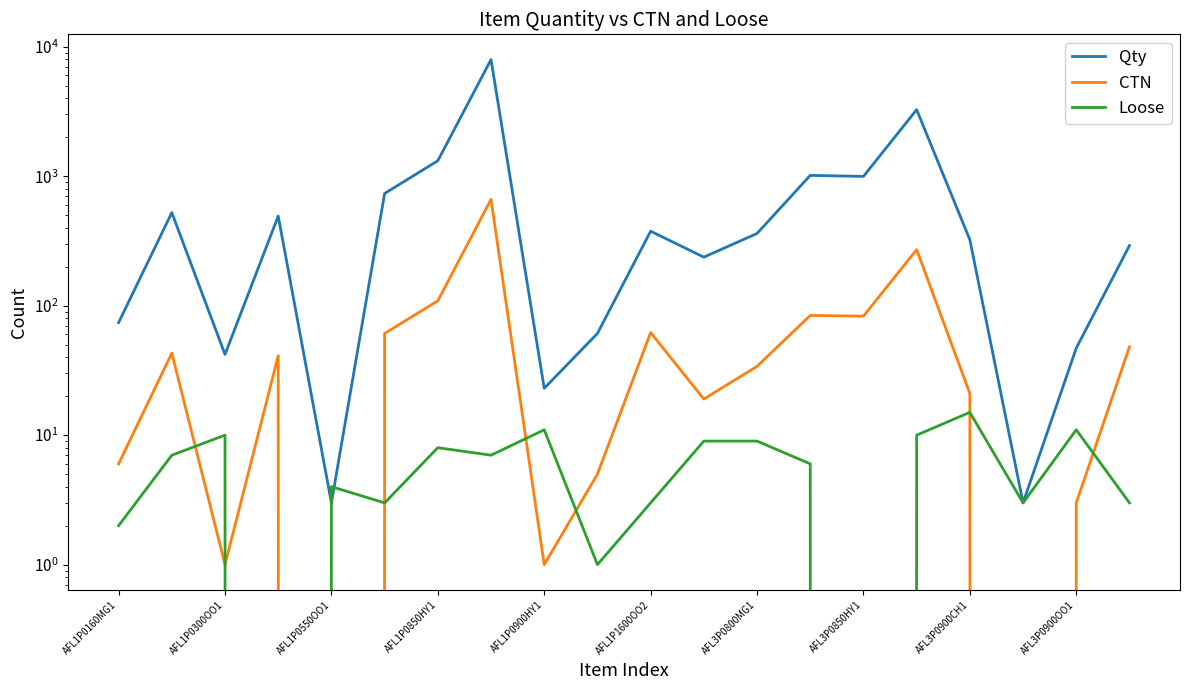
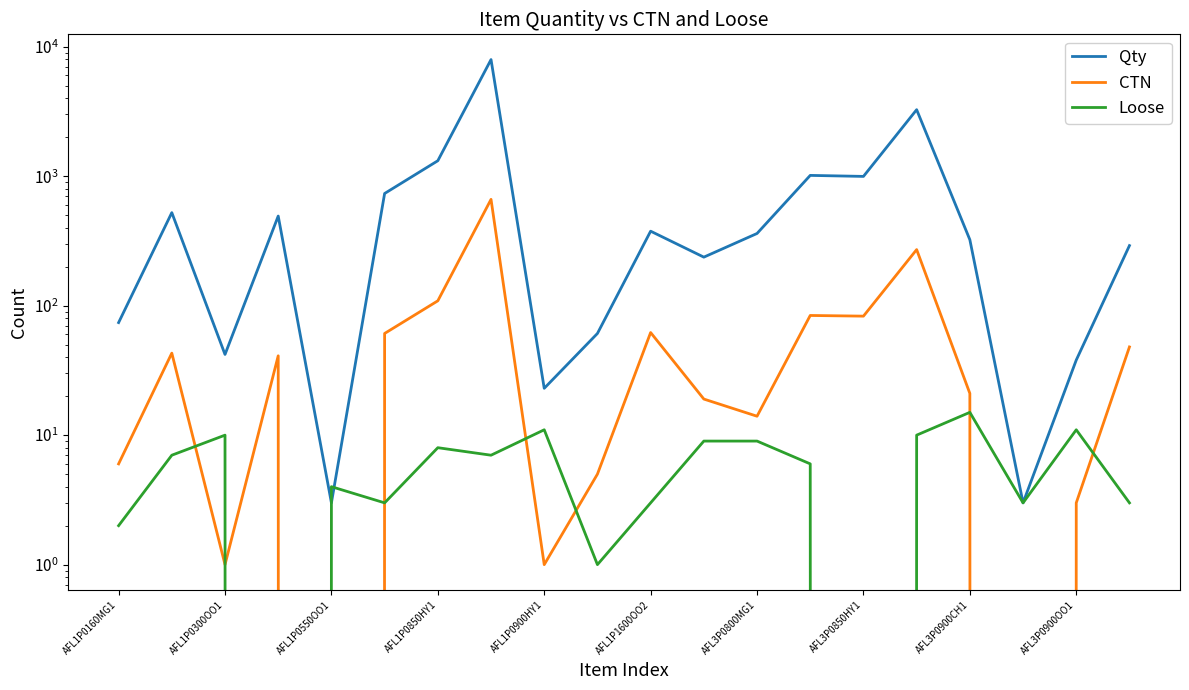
  {
    "Qty": {
      "AFL1P0160MG1": 70,
      "AFL1P0300OO1": 42,
      "AFL1P0550OO1": 3,
      "AFL1P0850HY1": 1300,
      "AFL1P0900HY1": 23,
      "AFL1P1600OO2": 380,
      "AFL3P0800MG1": 360,
      "AFL3P0850HY1": 1000,
      "AFL3P0900CH1": 320,
-     "AFL3P0900OO1": 47
+     "AFL3P0900OO1": 38
    },
    "CTN": {
      "AFL1P0160MG1": 6,
      "AFL1P0300OO1": 1,
      "AFL1P0850HY1": 110,
      "AFL1P0900HY1": 1,
      "AFL1P1600OO2": 60,
-     "AFL3P0800MG1": 34,
+     "AFL3P0800MG1": 14,
      "AFL3P0850HY1": 80,
      "AFL3P0900CH1": 21,
      "AFL3P0900OO1": 3
    },
    "Loose": {
      "AFL1P0160MG1": 2,
      "AFL1P0300OO1": 10,
      "AFL1P0550OO1": 4,
      "AFL1P0850HY1": 8,
      "AFL1P0900HY1": 11,
      "AFL1P1600OO2": 3,
      "AFL3P0800MG1": 9,
      "AFL3P0900CH1": 15,
      "AFL3P0900OO1": 11
    }
  }
